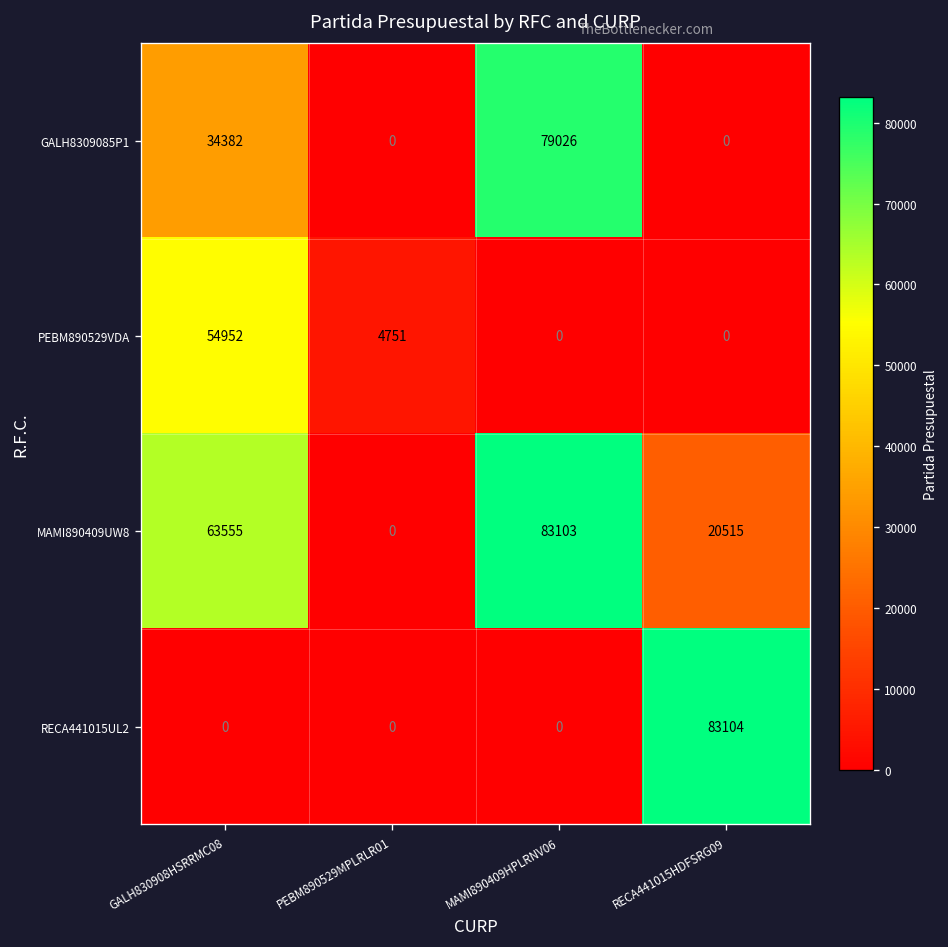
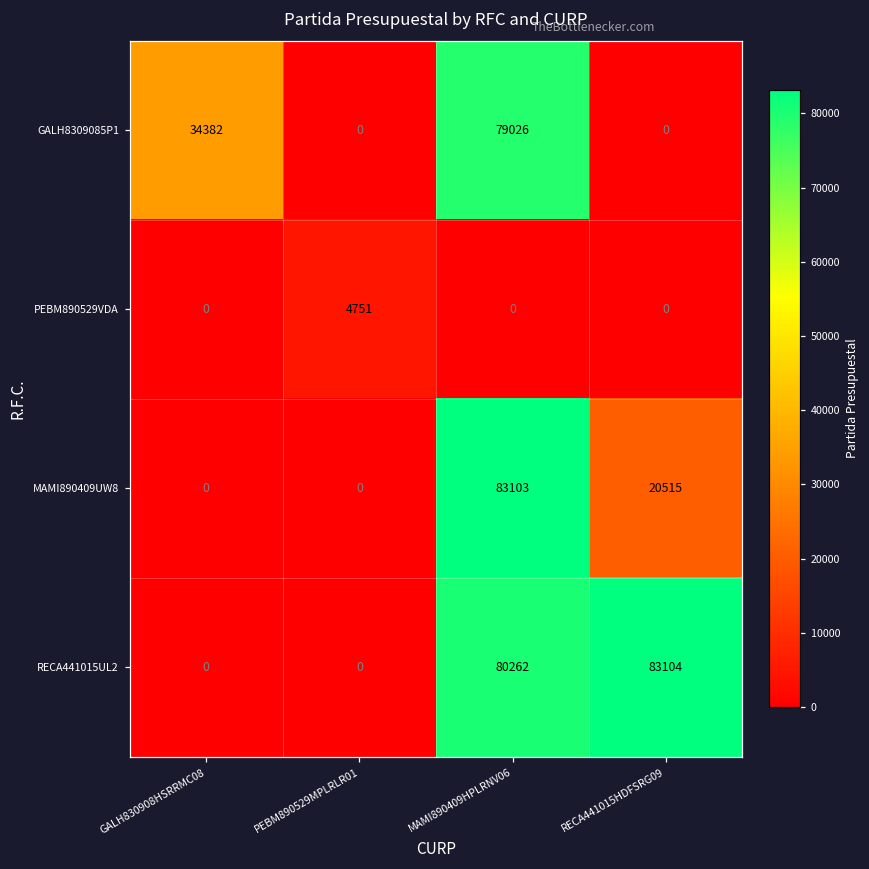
  {
    "GALH8309085P1": {
      "GALH830908HSRRMC08": 34382,
      "PEBM890529MPLRLR01": 0,
      "MAMI890409HPLRNV06": 79026,
      "RECA441015HDFSRG09": 0
    },
    "PEBM890529VDA": {
-     "GALH830908HSRRMC08": 54952,
+     "GALH830908HSRRMC08": 0,
      "PEBM890529MPLRLR01": 4751,
      "MAMI890409HPLRNV06": 0,
      "RECA441015HDFSRG09": 0
    },
    "MAMI890409UW8": {
-     "GALH830908HSRRMC08": 63555,
+     "GALH830908HSRRMC08": 0,
      "PEBM890529MPLRLR01": 0,
      "MAMI890409HPLRNV06": 83103,
      "RECA441015HDFSRG09": 20515
    },
    "RECA441015UL2": {
      "GALH830908HSRRMC08": 0,
      "PEBM890529MPLRLR01": 0,
-     "MAMI890409HPLRNV06": 0,
+     "MAMI890409HPLRNV06": 80262,
      "RECA441015HDFSRG09": 83104
    }
  }
